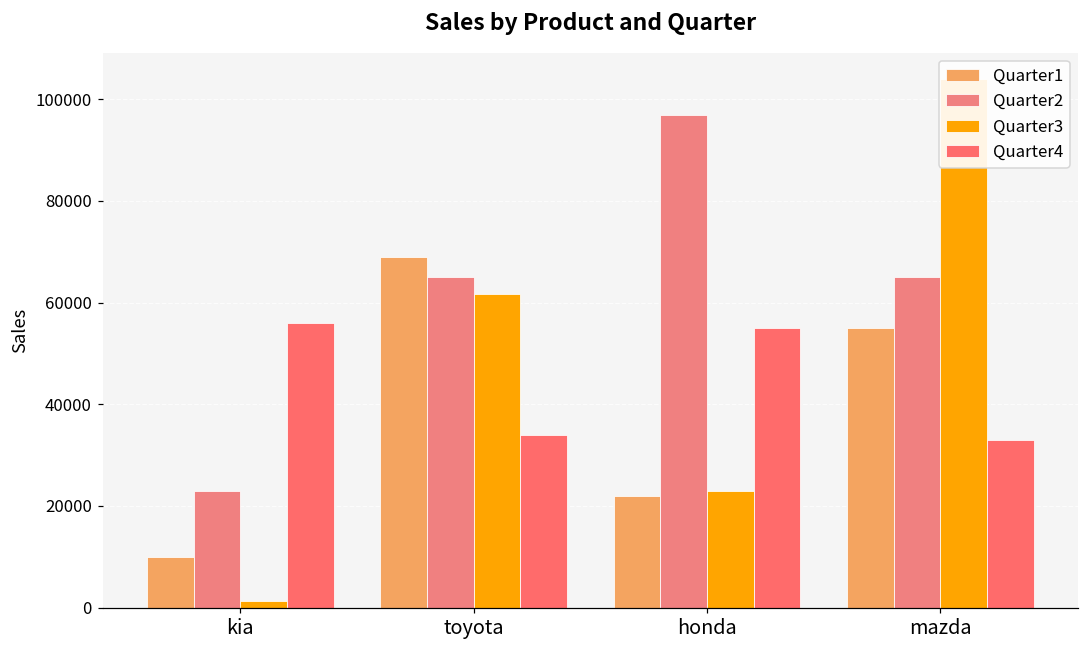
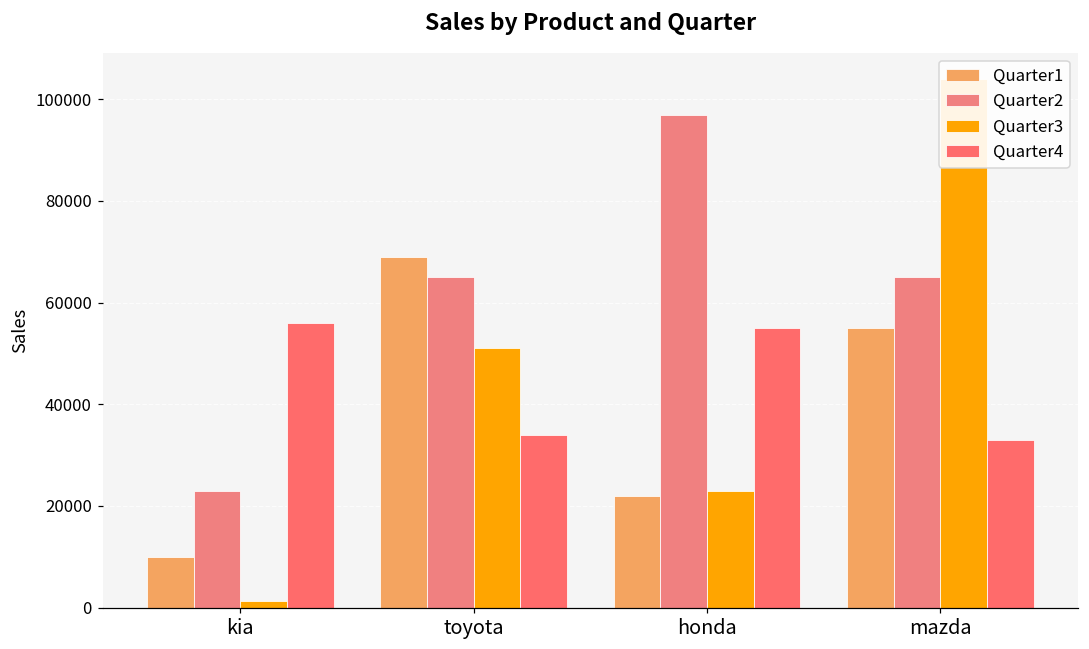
  {
    "Quarter3": {
      "kia": 1000,
-     "toyota": 62000,
+     "toyota": 51000,
      "honda": 23000
    }
  }
